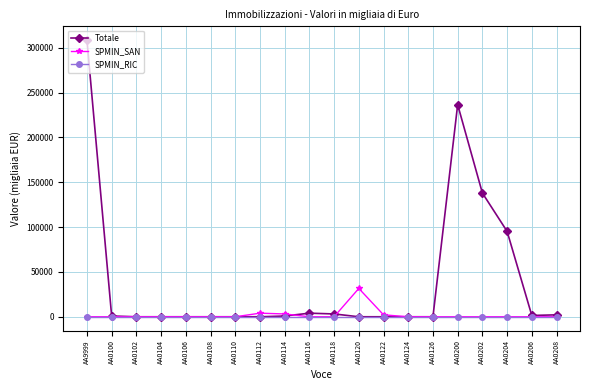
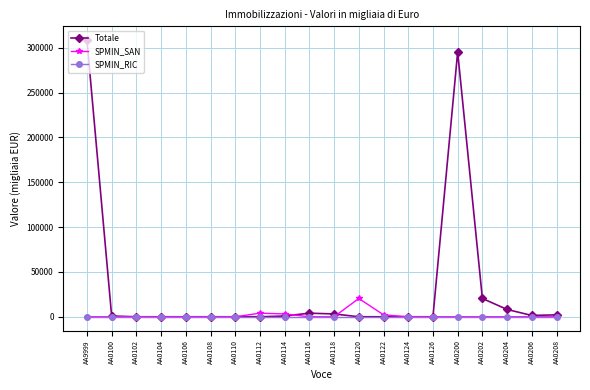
  {
    "Totale": {
      "AA0116": 0,
      "AA0118": 0,
-     "AA0200": 240000,
-     "AA0202": 140000,
-     "AA0204": 100000
+     "AA0200": 300000,
+     "AA0202": 20000,
+     "AA0204": 10000
    },
    "SPMIN_SAN": {
      "AA0112": 0,
-     "AA0120": 30000
+     "AA0120": 20000
    }
  }
